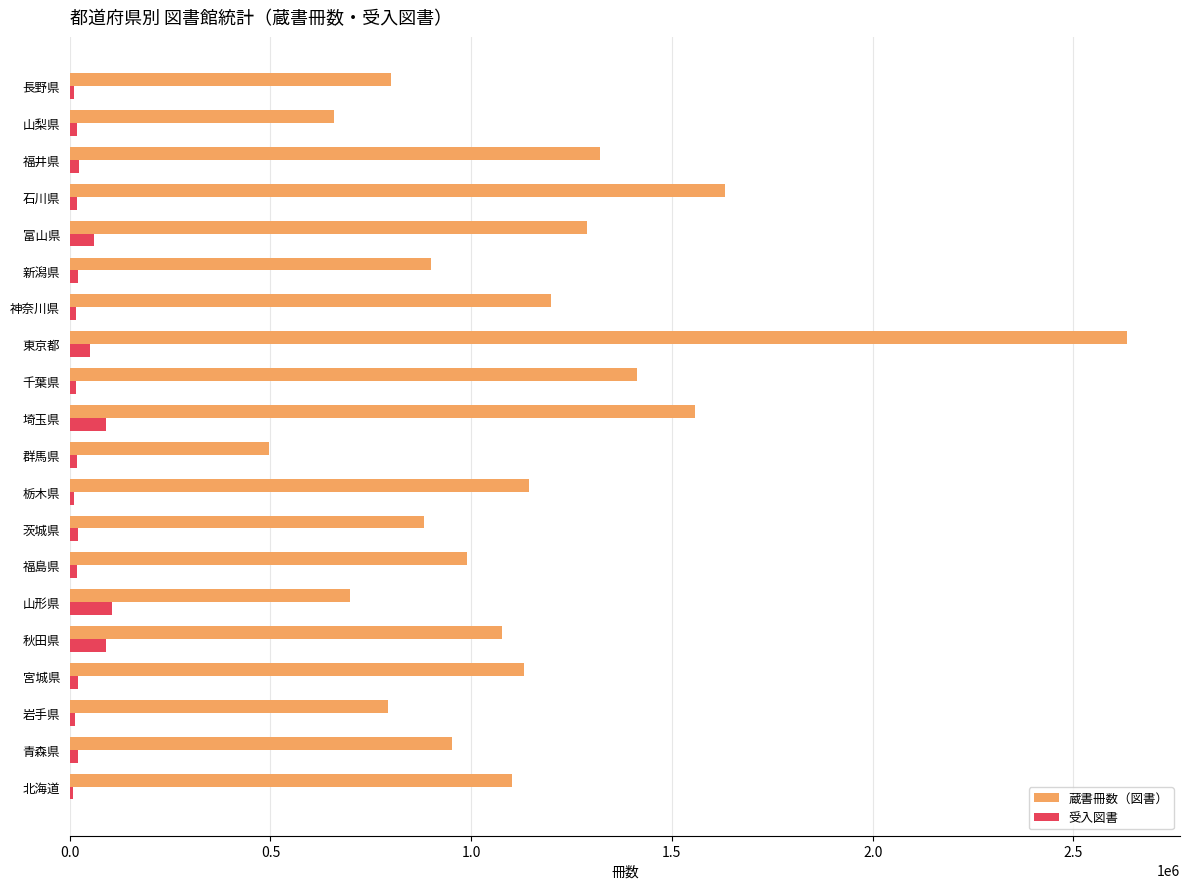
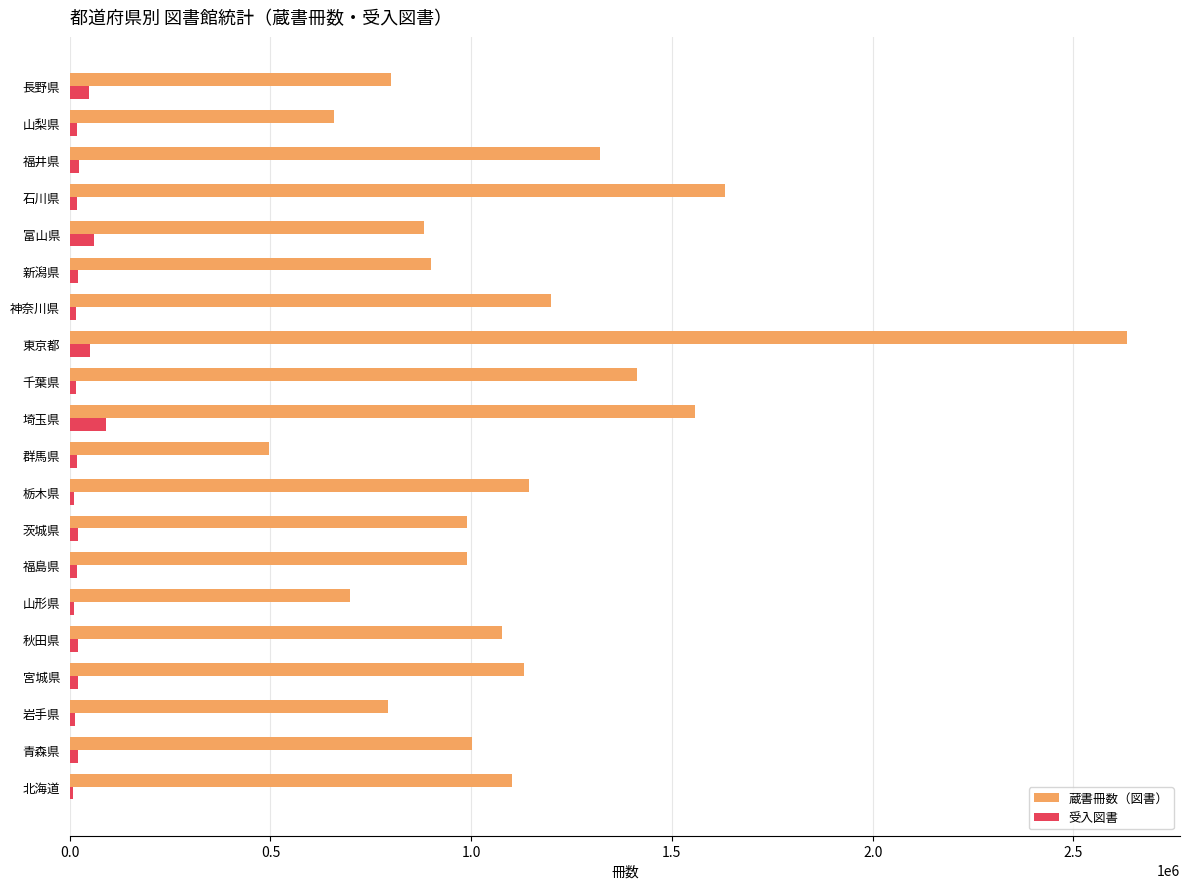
  {
    "蔵書冊数（図書）": {
      "長野県": 800000,
      "山梨県": 660000,
      "福井県": 1320000,
      "石川県": 1630000,
-     "富山県": 1290000,
+     "富山県": 880000,
      "新潟県": 900000,
      "神奈川県": 1200000,
      "東京都": 2630000,
      "千葉県": 1410000,
      "埼玉県": 1560000,
      "群馬県": 500000,
      "栃木県": 1140000,
-     "茨城県": 880000,
+     "茨城県": 990000,
      "福島県": 990000,
      "山形県": 700000,
      "秋田県": 1080000,
      "宮城県": 1130000,
      "岩手県": 790000,
-     "青森県": 950000,
+     "青森県": 1000000,
      "北海道": 1100000
    },
    "受入図書": {
-     "長野県": 10000,
+     "長野県": 50000,
      "山梨県": 20000,
      "福井県": 20000,
      "石川県": 20000,
      "富山県": 60000,
      "新潟県": 20000,
      "神奈川県": 20000,
      "東京都": 50000,
      "千葉県": 10000,
      "埼玉県": 90000,
      "群馬県": 20000,
      "栃木県": 10000,
      "茨城県": 20000,
      "福島県": 20000,
-     "山形県": 110000,
-     "秋田県": 90000,
+     "山形県": 10000,
+     "秋田県": 20000,
      "宮城県": 20000,
      "岩手県": 10000,
      "青森県": 20000,
      "北海道": 10000
    }
  }
